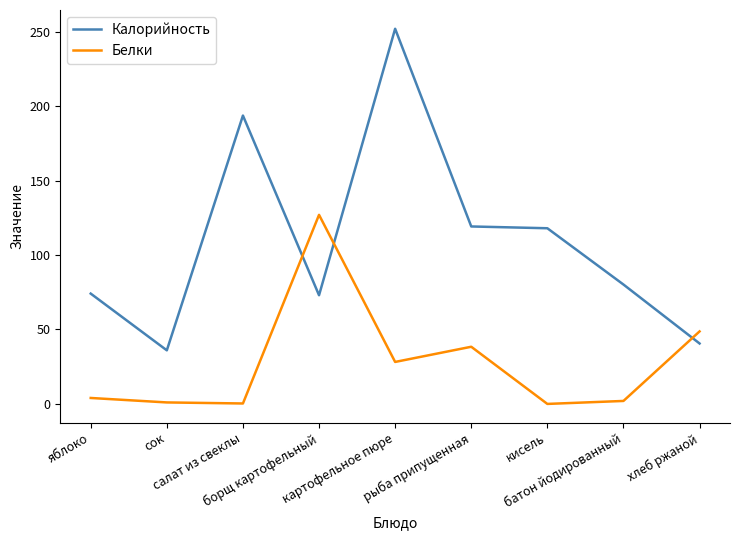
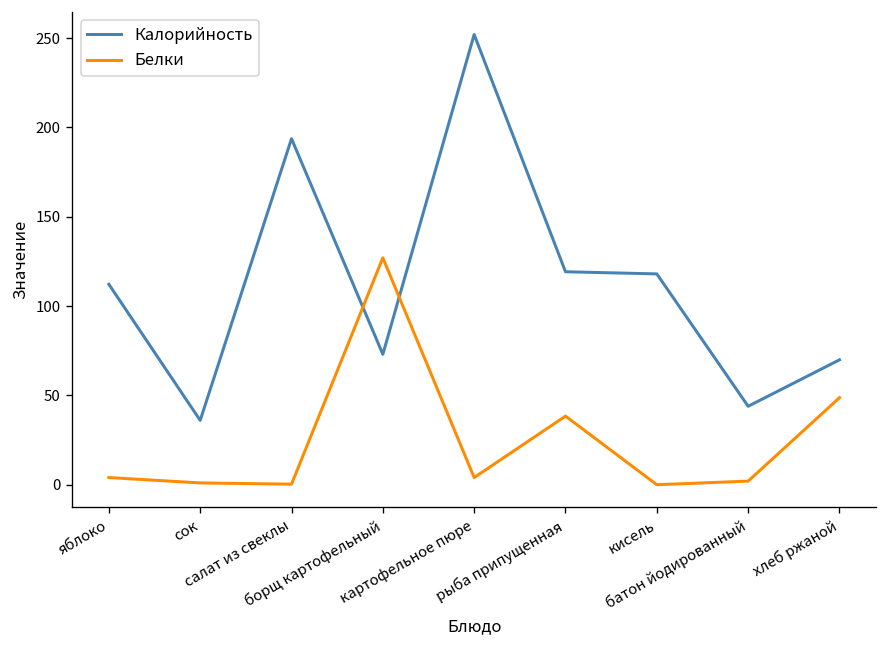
  {
    "Калорийность": {
-     "яблоко": 74,
+     "яблоко": 112,
      "сок": 36,
      "салат из свеклы": 194,
      "борщ картофельный": 73,
      "картофельное пюре": 252,
      "рыба припущенная": 119,
      "кисель": 118,
-     "батон йодированный": 80,
-     "хлеб ржаной": 41
+     "батон йодированный": 44,
+     "хлеб ржаной": 70
    },
    "Белки": {
      "яблоко": 4,
      "сок": 1,
      "салат из свеклы": 0,
      "борщ картофельный": 127,
-     "картофельное пюре": 28,
+     "картофельное пюре": 4,
      "рыба припущенная": 38,
      "кисель": 0,
      "батон йодированный": 2,
      "хлеб ржаной": 49
    }
  }
